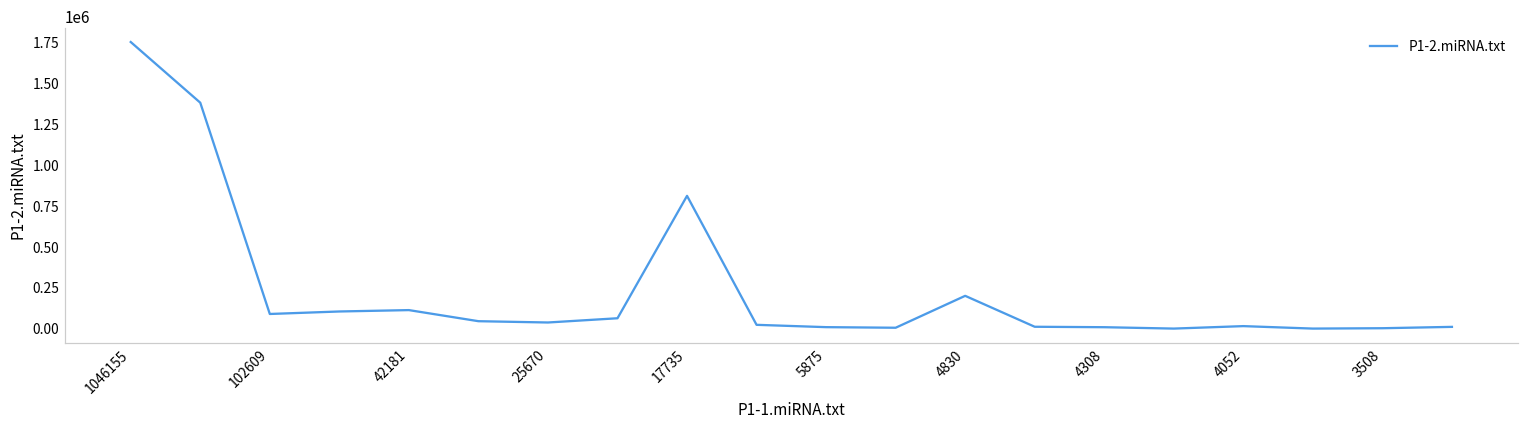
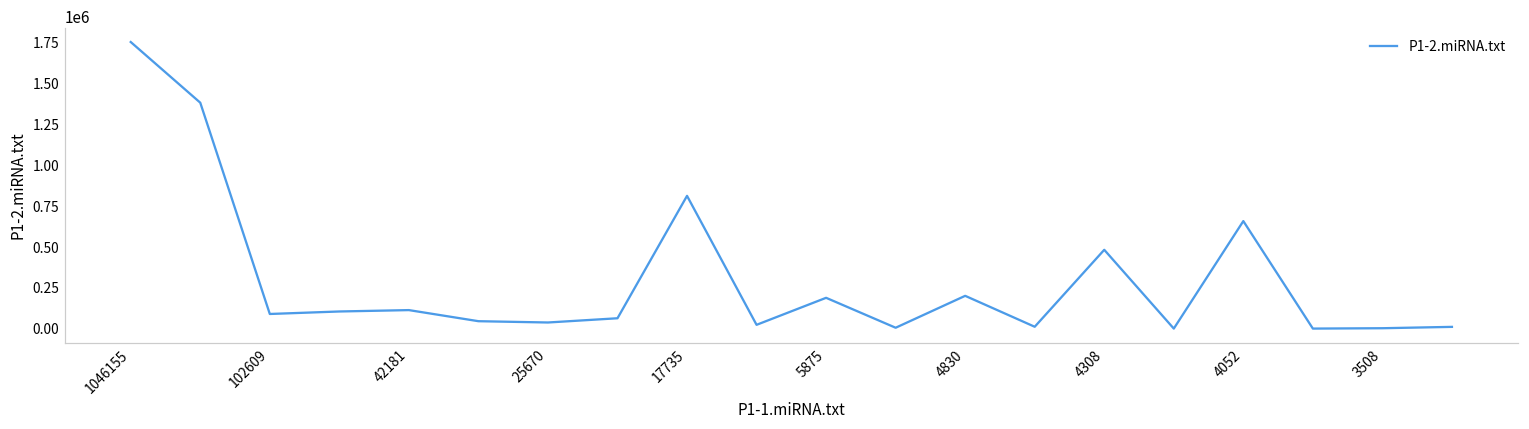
  {
    "1046155": 1760000,
    "102609": 90000,
    "42181": 110000,
    "25670": 40000,
    "17735": 810000,
-   "5875": 10000,
+   "5875": 190000,
    "4830": 200000,
-   "4308": 10000,
-   "4052": 20000,
+   "4308": 480000,
+   "4052": 660000,
    "3508": 0
  }
